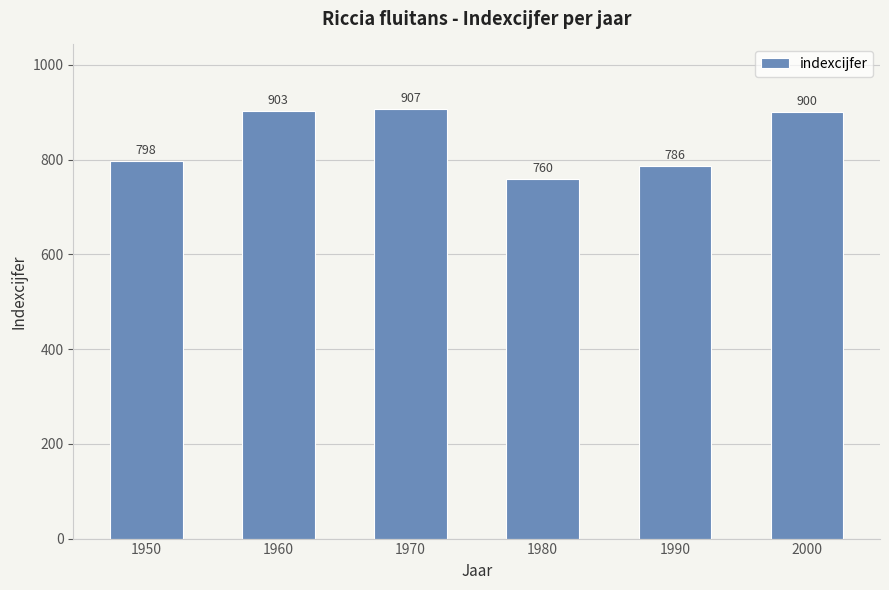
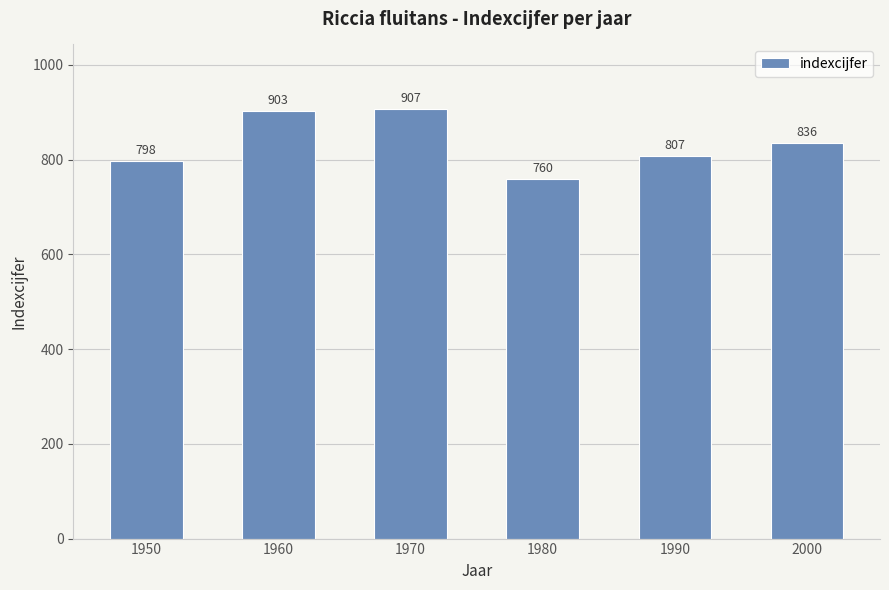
  {
    "1950": 798,
    "1960": 903,
    "1970": 907,
    "1980": 760,
-   "1990": 786,
-   "2000": 900
+   "1990": 807,
+   "2000": 836
  }
